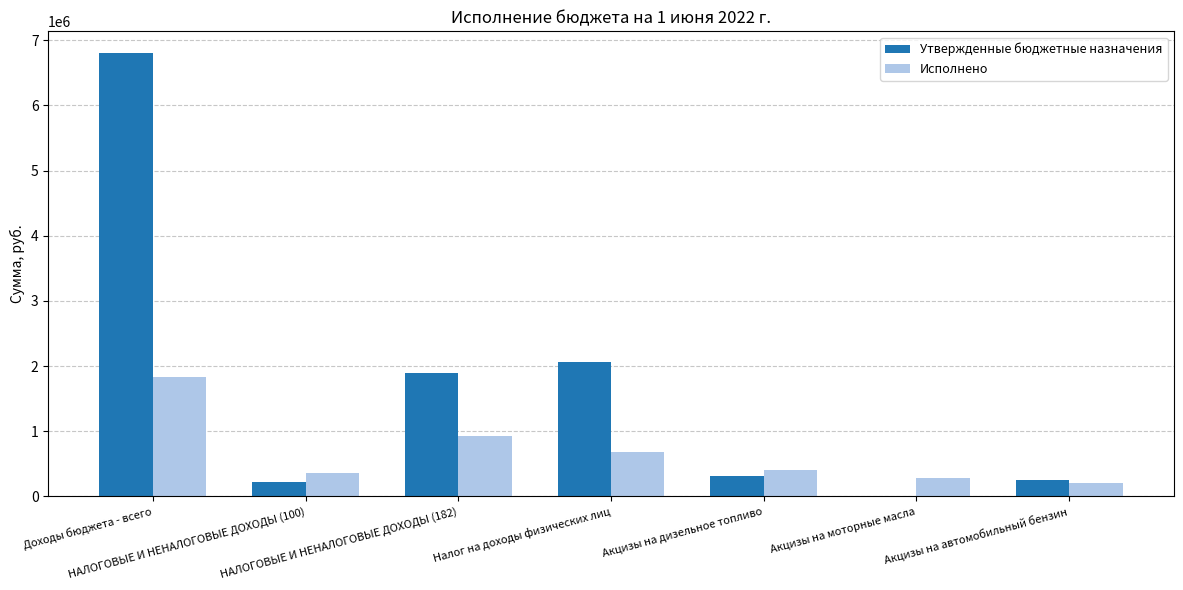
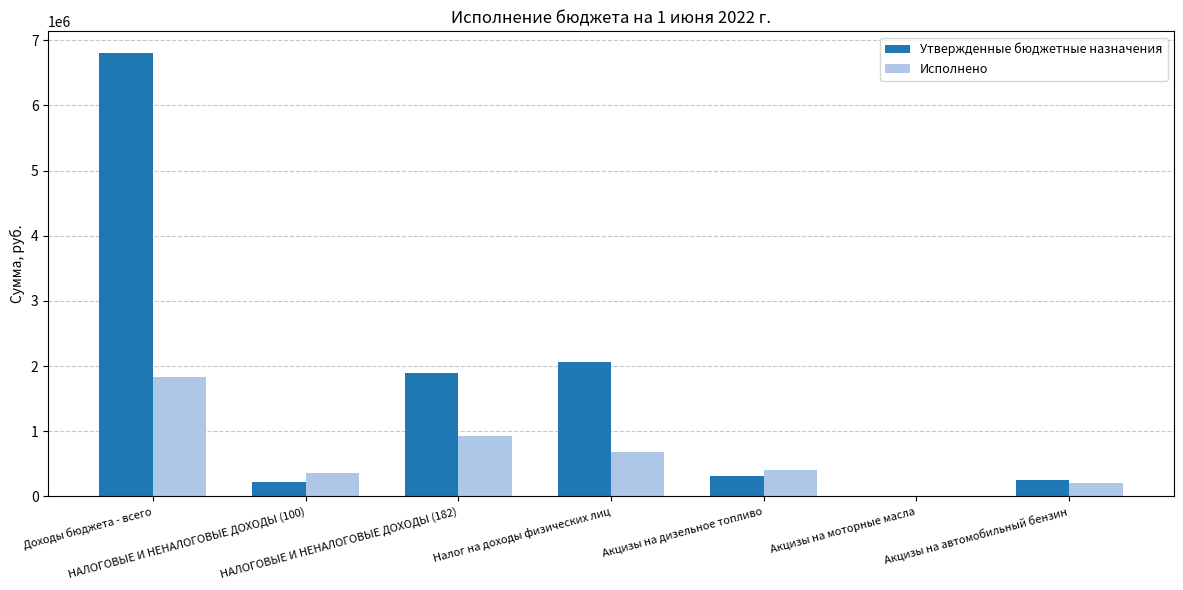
  {
    "Утвержденные бюджетные назначения": {
      "Доходы бюджета - всего": 6800000,
      "НАЛОГОВЫЕ И НЕНАЛОГОВЫЕ ДОХОДЫ (100)": 200000,
      "НАЛОГОВЫЕ И НЕНАЛОГОВЫЕ ДОХОДЫ (182)": 1900000,
      "Налог на доходы физических лиц": 2100000,
      "Акцизы на дизельное топливо": 300000,
      "Акцизы на автомобильный бензин": 300000
    },
    "Исполнено": {
      "Доходы бюджета - всего": 1800000,
      "НАЛОГОВЫЕ И НЕНАЛОГОВЫЕ ДОХОДЫ (100)": 400000,
      "НАЛОГОВЫЕ И НЕНАЛОГОВЫЕ ДОХОДЫ (182)": 900000,
      "Налог на доходы физических лиц": 700000,
      "Акцизы на дизельное топливо": 400000,
-     "Акцизы на моторные масла": 300000,
+     "Акцизы на моторные масла": 0,
      "Акцизы на автомобильный бензин": 200000
    }
  }
